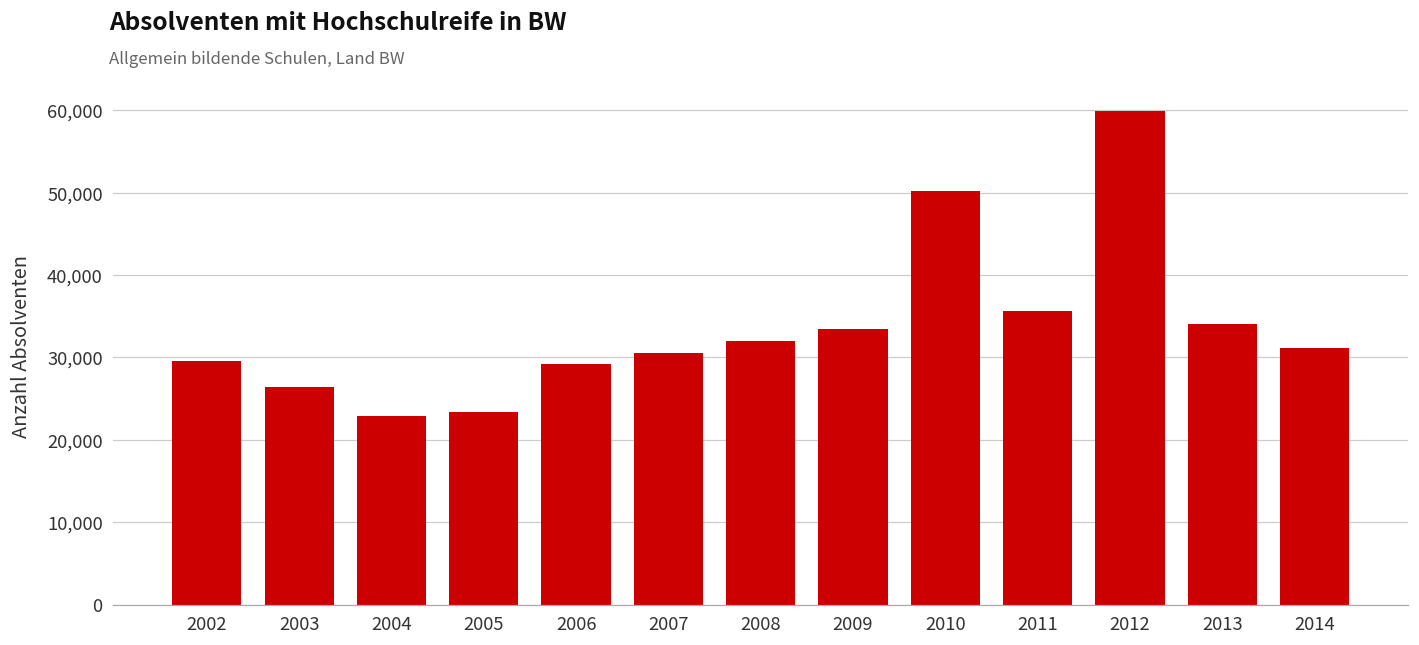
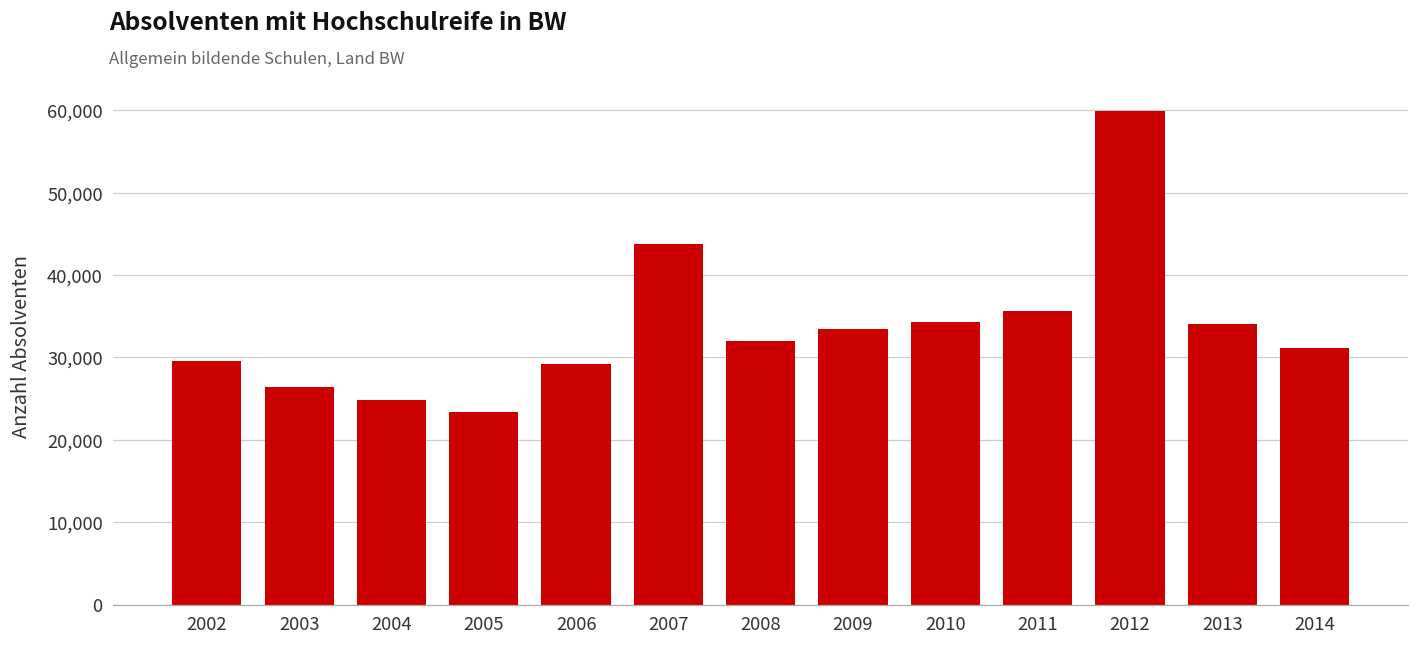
  {
    "2002": "30,000",
    "2003": "26,000",
-   "2004": "23,000",
+   "2004": "25,000",
    "2005": "23,000",
    "2006": "29,000",
-   "2007": "30,000",
+   "2007": "44,000",
    "2008": "32,000",
    "2009": "33,000",
-   "2010": "50,000",
+   "2010": "34,000",
    "2011": "36,000",
    "2012": "60,000",
    "2013": "34,000",
    "2014": "31,000"
  }
